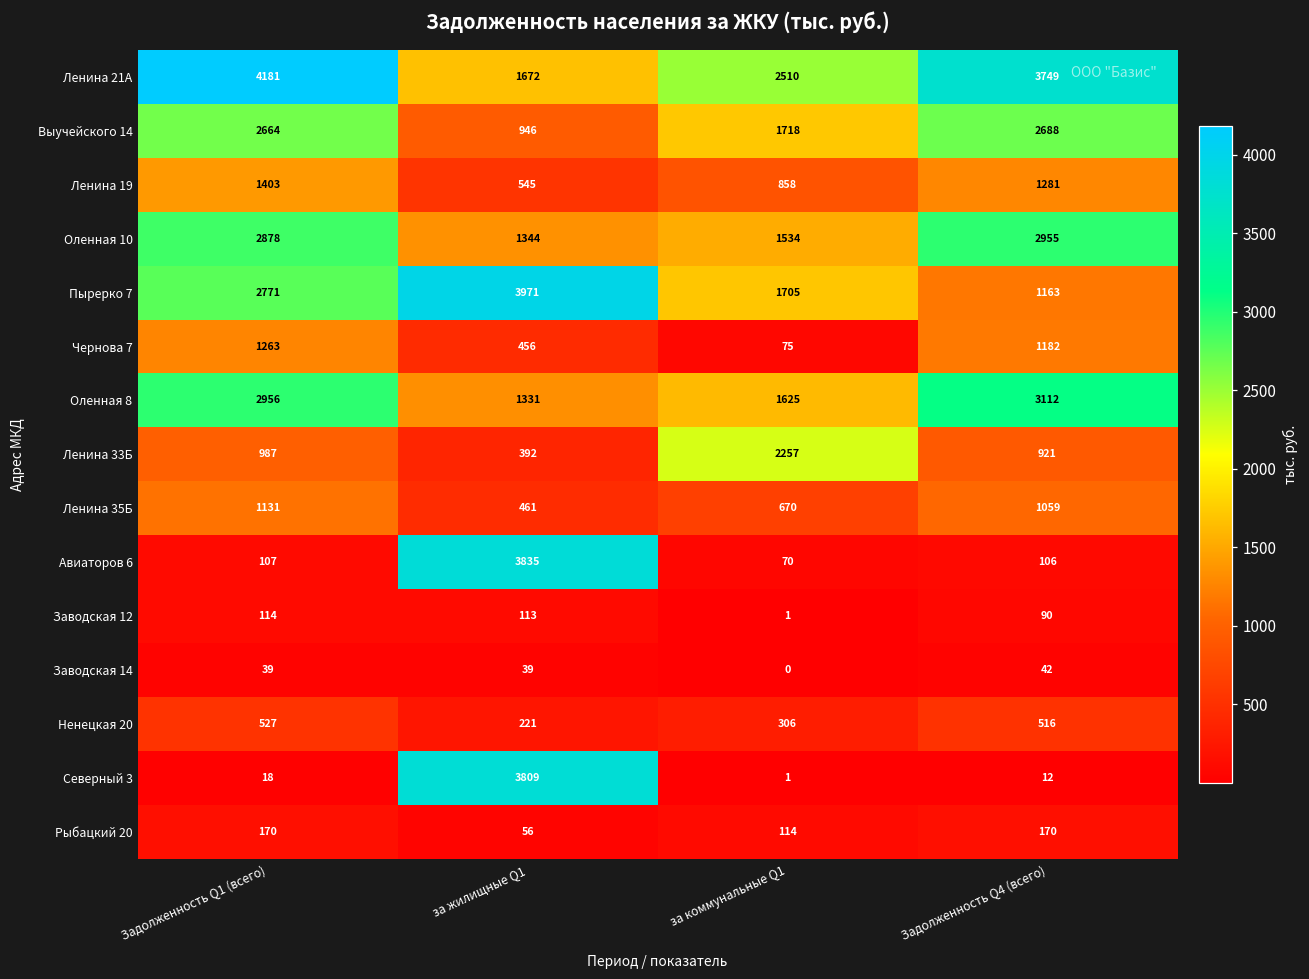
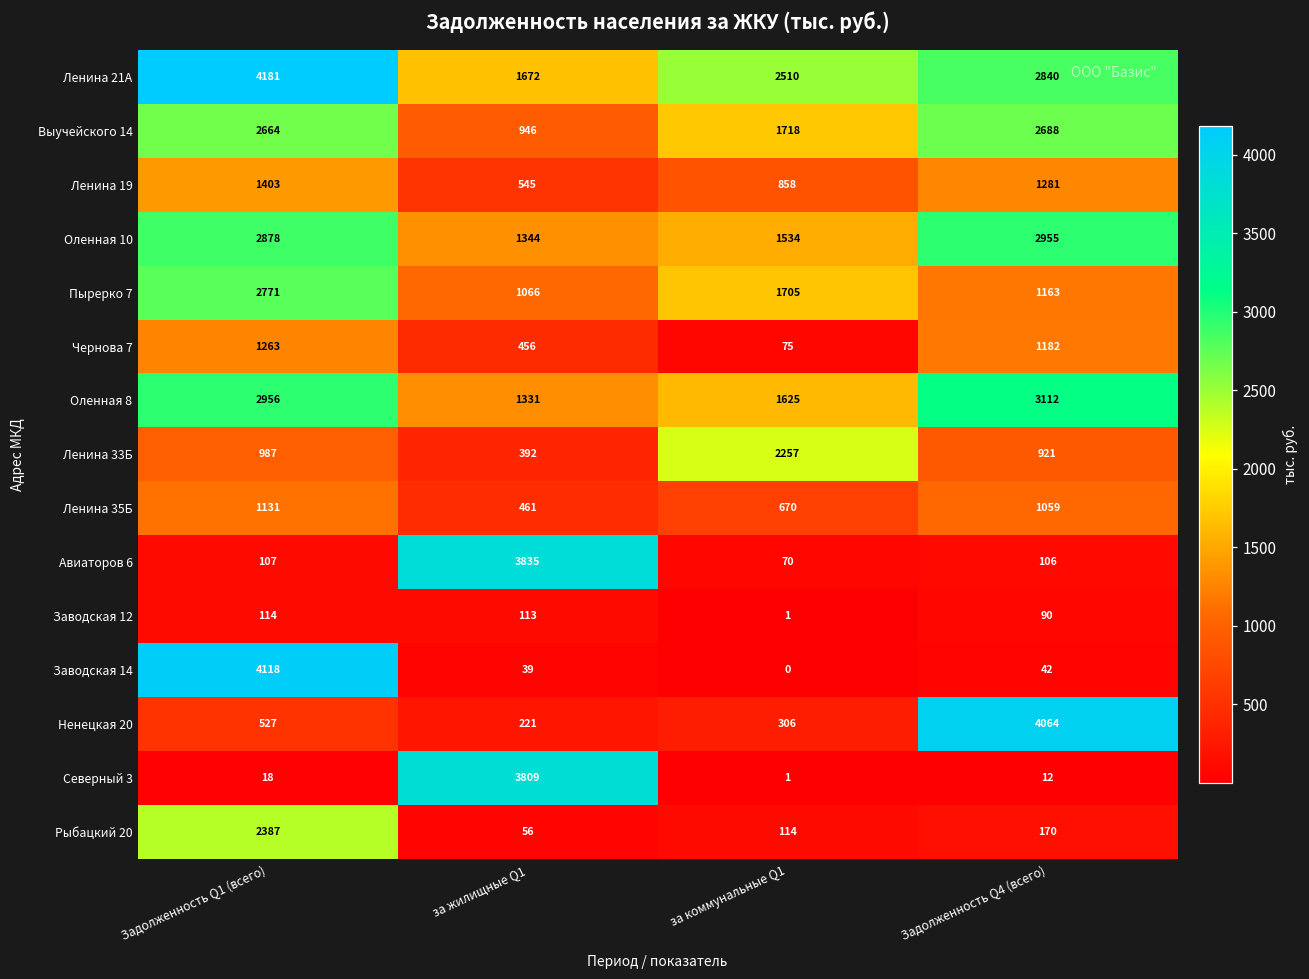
  {
    "Ленина 21А": {
      "Задолженность Q1 (всего)": 4181,
      "за жилищные Q1": 1672,
      "за коммунальные Q1": 2510,
-     "Задолженность Q4 (всего)": 3749
+     "Задолженность Q4 (всего)": 2840
    },
    "Выучейского 14": {
      "Задолженность Q1 (всего)": 2664,
      "за жилищные Q1": 946,
      "за коммунальные Q1": 1718,
      "Задолженность Q4 (всего)": 2688
    },
    "Ленина 19": {
      "Задолженность Q1 (всего)": 1403,
      "за жилищные Q1": 545,
      "за коммунальные Q1": 858,
      "Задолженность Q4 (всего)": 1281
    },
    "Оленная 10": {
      "Задолженность Q1 (всего)": 2878,
      "за жилищные Q1": 1344,
      "за коммунальные Q1": 1534,
      "Задолженность Q4 (всего)": 2955
    },
    "Пырерко 7": {
      "Задолженность Q1 (всего)": 2771,
-     "за жилищные Q1": 3971,
+     "за жилищные Q1": 1066,
      "за коммунальные Q1": 1705,
      "Задолженность Q4 (всего)": 1163
    },
    "Чернова 7": {
      "Задолженность Q1 (всего)": 1263,
      "за жилищные Q1": 456,
      "за коммунальные Q1": 75,
      "Задолженность Q4 (всего)": 1182
    },
    "Оленная 8": {
      "Задолженность Q1 (всего)": 2956,
      "за жилищные Q1": 1331,
      "за коммунальные Q1": 1625,
      "Задолженность Q4 (всего)": 3112
    },
    "Ленина 33Б": {
      "Задолженность Q1 (всего)": 987,
      "за жилищные Q1": 392,
      "за коммунальные Q1": 2257,
      "Задолженность Q4 (всего)": 921
    },
    "Ленина 35Б": {
      "Задолженность Q1 (всего)": 1131,
      "за жилищные Q1": 461,
      "за коммунальные Q1": 670,
      "Задолженность Q4 (всего)": 1059
    },
    "Авиаторов 6": {
      "Задолженность Q1 (всего)": 107,
      "за жилищные Q1": 3835,
      "за коммунальные Q1": 70,
      "Задолженность Q4 (всего)": 106
    },
    "Заводская 12": {
      "Задолженность Q1 (всего)": 114,
      "за жилищные Q1": 113,
      "за коммунальные Q1": 1,
      "Задолженность Q4 (всего)": 90
    },
    "Заводская 14": {
-     "Задолженность Q1 (всего)": 39,
+     "Задолженность Q1 (всего)": 4118,
      "за жилищные Q1": 39,
      "за коммунальные Q1": 0,
      "Задолженность Q4 (всего)": 42
    },
    "Ненецкая 20": {
      "Задолженность Q1 (всего)": 527,
      "за жилищные Q1": 221,
      "за коммунальные Q1": 306,
-     "Задолженность Q4 (всего)": 516
+     "Задолженность Q4 (всего)": 4064
    },
    "Северный 3": {
      "Задолженность Q1 (всего)": 18,
      "за жилищные Q1": 3809,
      "за коммунальные Q1": 1,
      "Задолженность Q4 (всего)": 12
    },
    "Рыбацкий 20": {
-     "Задолженность Q1 (всего)": 170,
+     "Задолженность Q1 (всего)": 2387,
      "за жилищные Q1": 56,
      "за коммунальные Q1": 114,
      "Задолженность Q4 (всего)": 170
    }
  }
